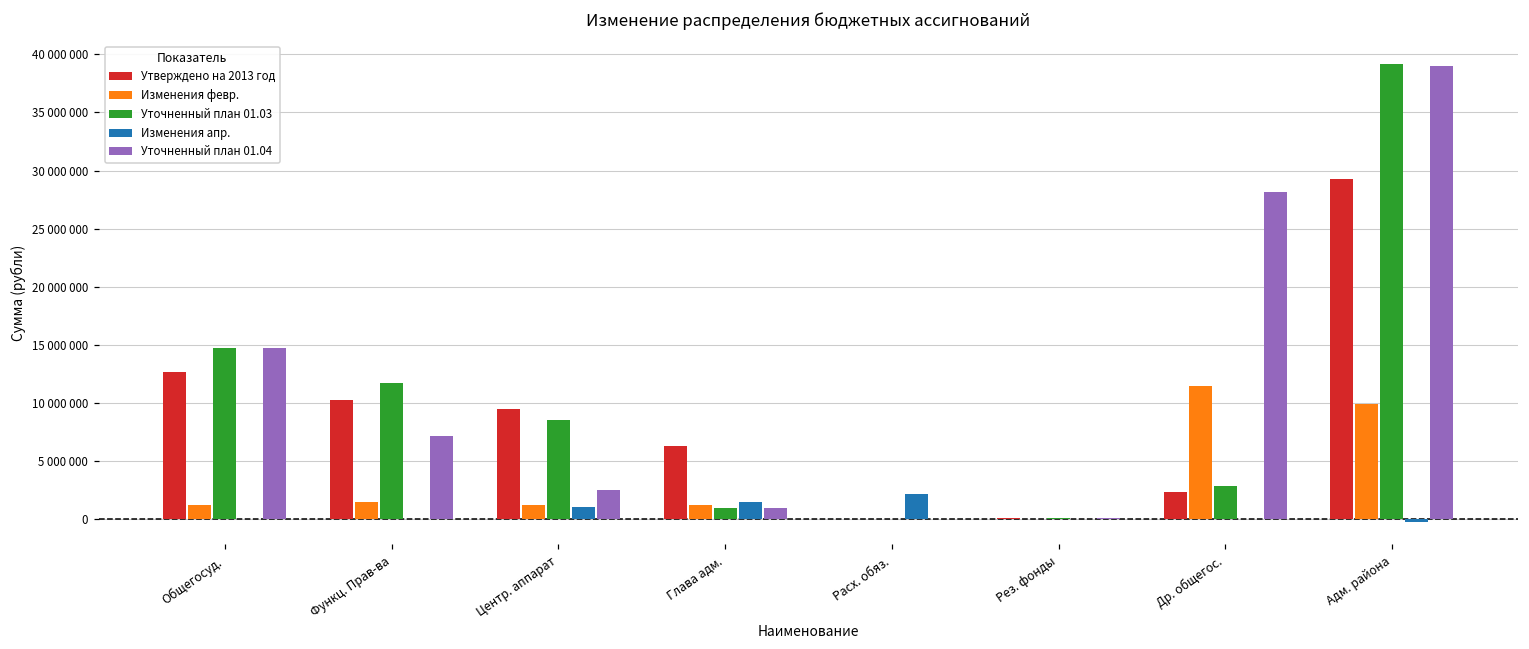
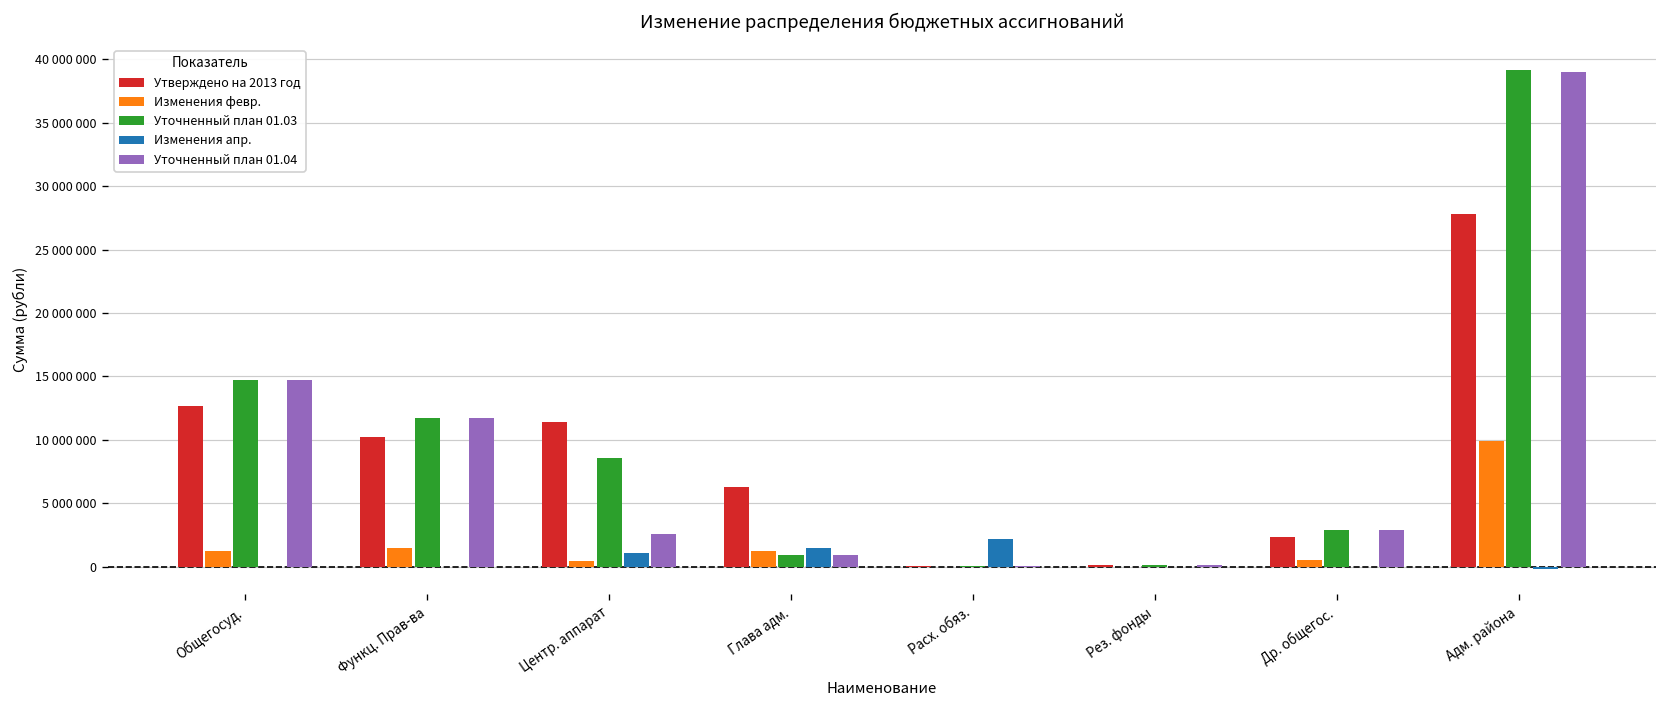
  {
    "Утверждено на 2013 год": {
      "Общегосуд.": 12700000,
      "Функц. Прав-ва": 10300000,
-     "Центр. аппарат": 9500000,
+     "Центр. аппарат": 11400000,
      "Глава адм.": 6300000,
      "Др. общегос.": 2300000,
-     "Адм. района": 29200000
+     "Адм. района": 27800000
    },
    "Изменения февр.": {
      "Общегосуд.": 1200000,
      "Функц. Прав-ва": 1500000,
-     "Центр. аппарат": 1300000,
+     "Центр. аппарат": 500000,
      "Глава адм.": 1300000,
      "Расх. обяз.": 0,
      "Рез. фонды": 0,
-     "Др. общегос.": 11500000,
+     "Др. общегос.": 600000,
      "Адм. района": 9900000
    },
    "Уточненный план 01.03": {
      "Общегосуд.": 14700000,
      "Функц. Прав-ва": 11800000,
      "Центр. аппарат": 8600000,
      "Глава адм.": 900000,
      "Др. общегос.": 2900000,
      "Адм. района": 39100000
    },
    "Изменения апр.": {
      "Функц. Прав-ва": 0,
      "Центр. аппарат": 1100000,
      "Глава адм.": 1500000,
      "Расх. обяз.": 2200000,
      "Др. общегос.": 0
    },
    "Уточненный план 01.04": {
      "Общегосуд.": 14700000,
-     "Функц. Прав-ва": 7200000,
+     "Функц. Прав-ва": 11800000,
      "Центр. аппарат": 2600000,
      "Глава адм.": 900000,
-     "Др. общегос.": 28200000,
+     "Др. общегос.": 2900000,
      "Адм. района": 39000000
    }
  }
